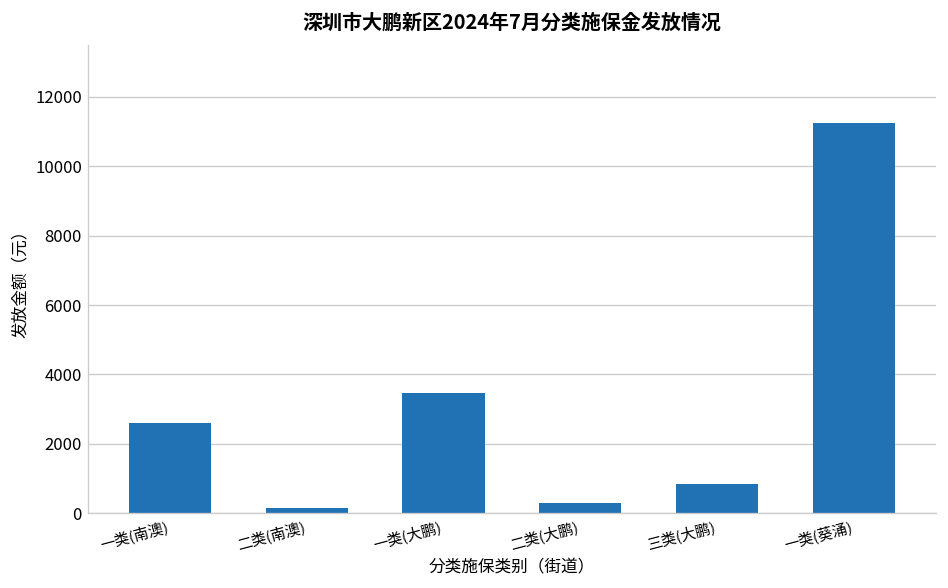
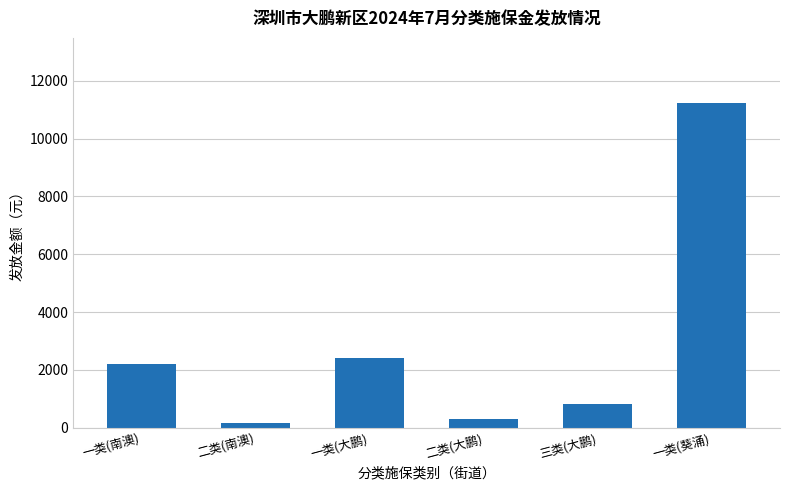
  {
-   "一类(南澳)": 2600,
+   "一类(南澳)": 2200,
    "二类(南澳)": 200,
-   "一类(大鹏)": 3500,
+   "一类(大鹏)": 2400,
    "二类(大鹏)": 300,
    "三类(大鹏)": 800,
    "一类(葵涌)": 11200
  }
